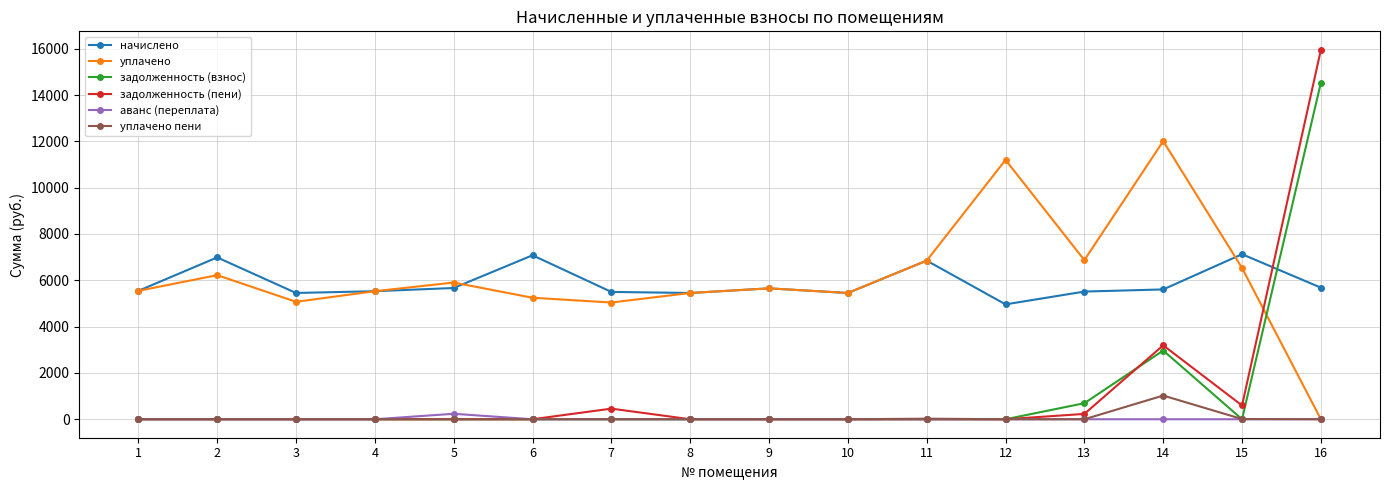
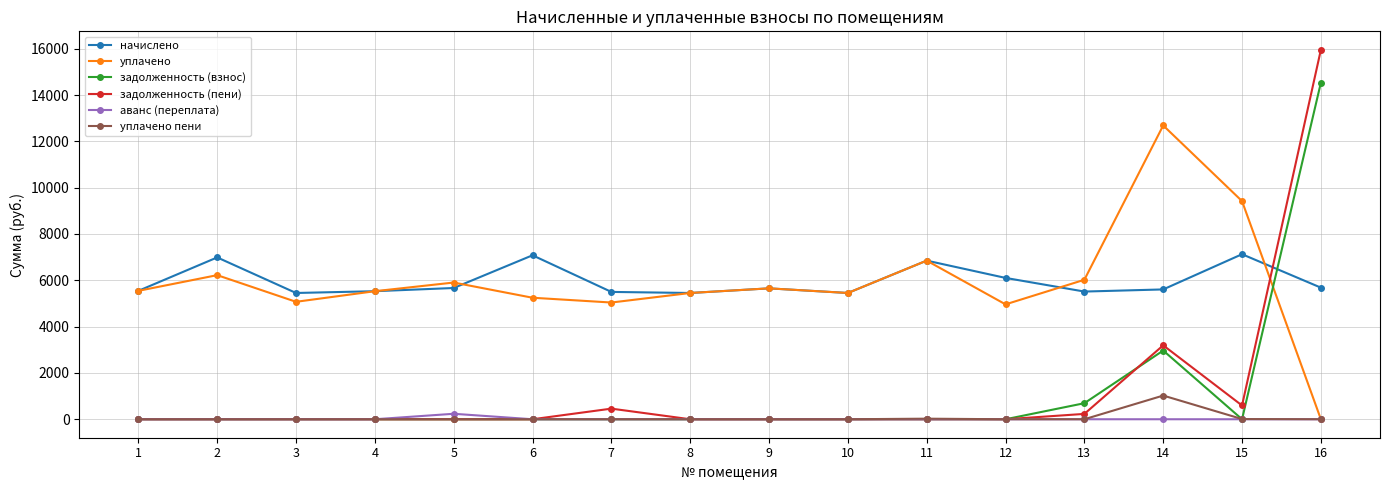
  {
    "начислено": {
      "2": 7000,
      "3": 5500,
      "5": 5700,
      "6": 7100,
      "7": 5500,
-     "12": 5000,
+     "12": 6100,
      "13": 5500,
      "14": 5600,
      "15": 7100,
      "16": 5700
    },
    "уплачено": {
      "2": 6200,
      "3": 5100,
      "5": 5900,
      "6": 5200,
      "7": 5000,
-     "12": 11200,
-     "13": 6900,
-     "14": 12000,
-     "15": 6500
+     "12": 5000,
+     "13": 6000,
+     "14": 12700,
+     "15": 9400
    },
    "задолженность (взнос)": {
      "13": 700,
      "14": 3000,
      "16": 14500
    },
    "задолженность (пени)": {
      "7": 500,
      "13": 200,
      "14": 3200,
      "15": 600,
      "16": 16000
    },
    "аванс (переплата)": {
      "5": 200,
      "14": 0
    },
    "уплачено пени": {
      "14": 1000
    }
  }
